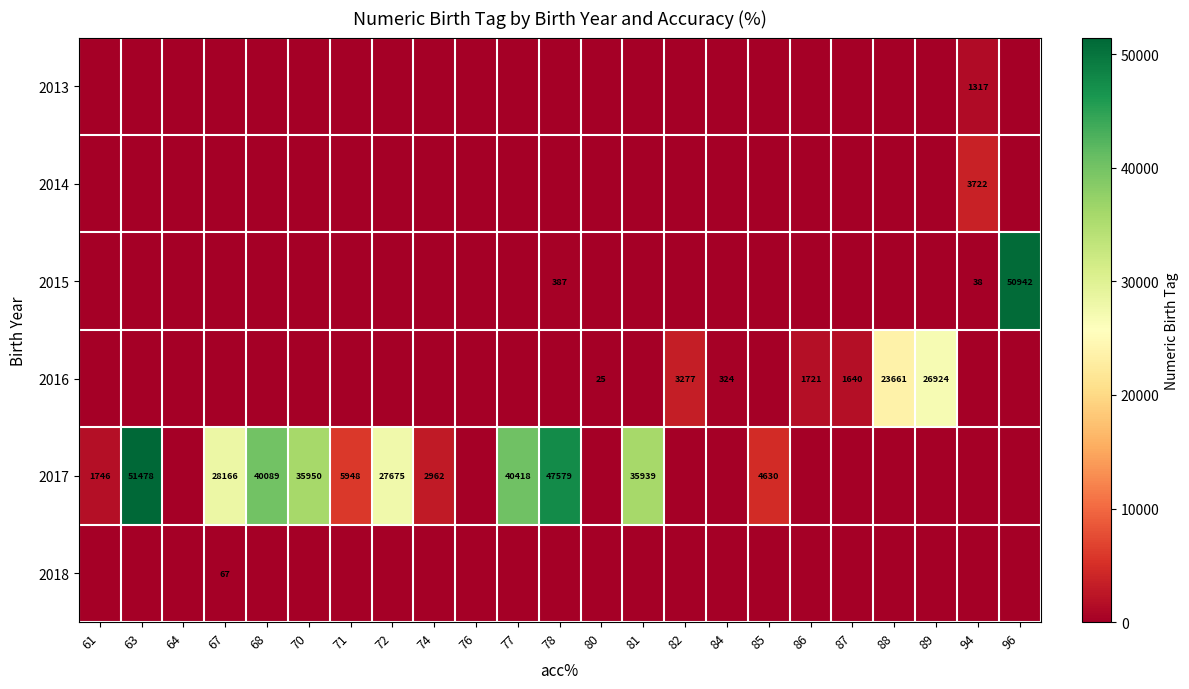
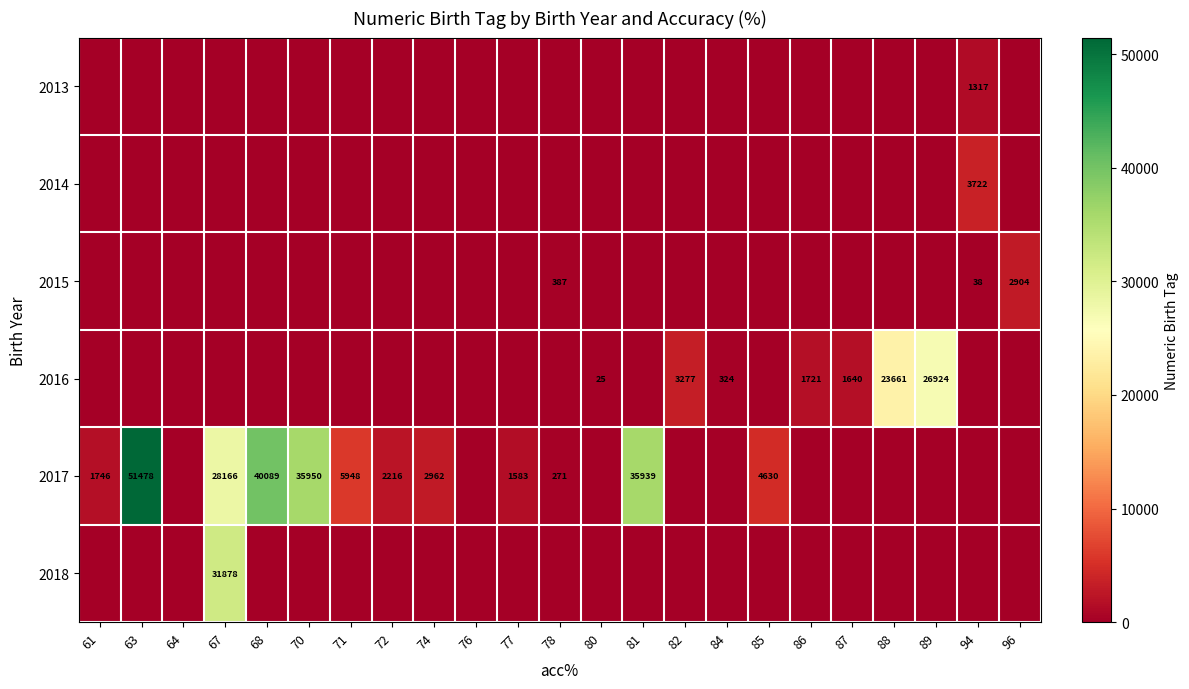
  {
    "2013": {
      "94": 1317
    },
    "2014": {
      "94": 3722
    },
    "2015": {
      "78": 387,
      "94": 38,
-     "96": 50942
+     "96": 2904
    },
    "2016": {
      "80": 25,
      "82": 3277,
      "84": 324,
      "86": 1721,
      "87": 1640,
      "88": 23661,
      "89": 26924
    },
    "2017": {
      "61": 1746,
      "63": 51478,
      "67": 28166,
      "68": 40089,
      "70": 35950,
      "71": 5948,
-     "72": 27675,
+     "72": 2216,
      "74": 2962,
-     "77": 40418,
-     "78": 47579,
+     "77": 1583,
+     "78": 271,
      "81": 35939,
      "85": 4630
    },
    "2018": {
-     "67": 67
+     "67": 31878
    }
  }
